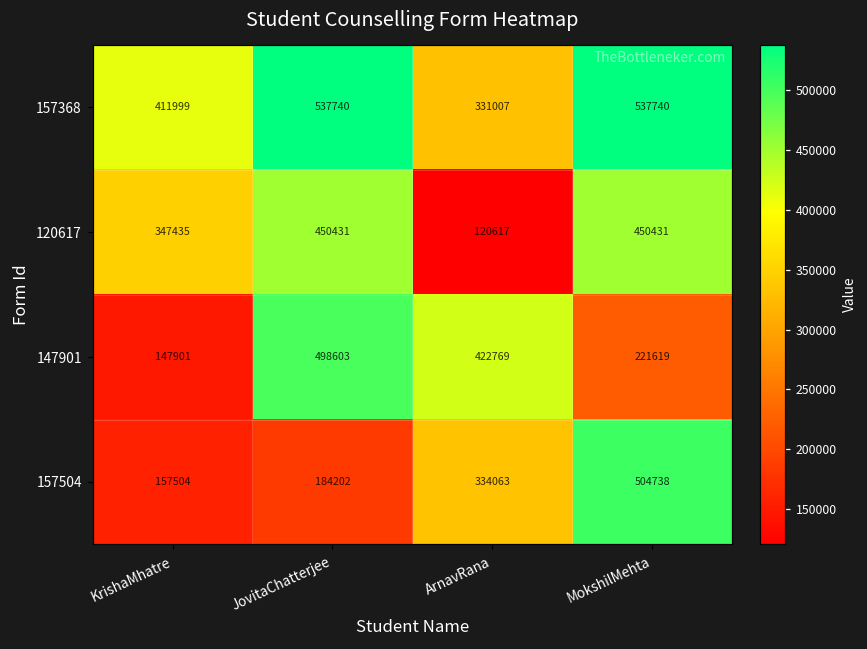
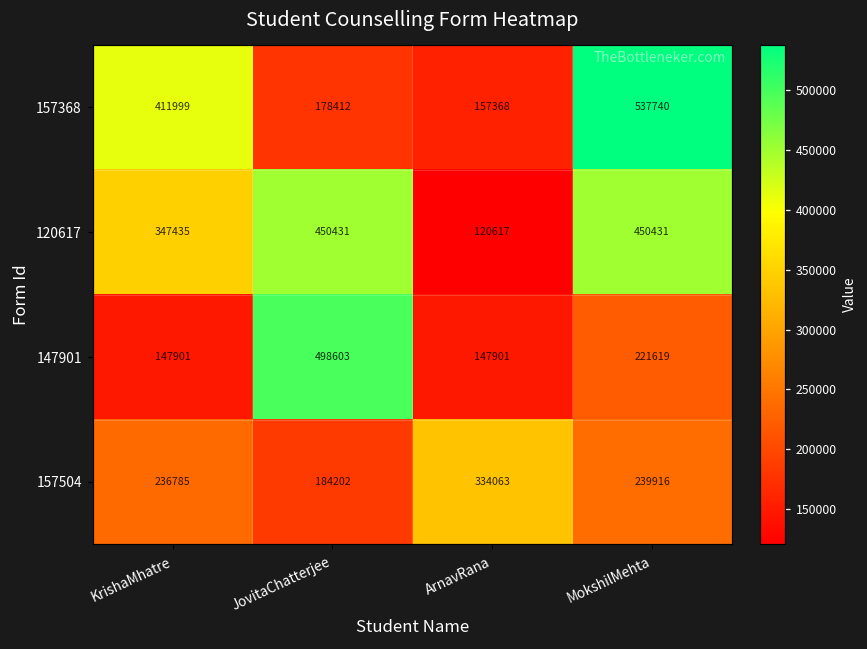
  {
    "157368": {
      "KrishaMhatre": 411999,
-     "JovitaChatterjee": 537740,
-     "ArnavRana": 331007
+     "JovitaChatterjee": 178412,
+     "ArnavRana": 157368
    },
    "120617": {
      "KrishaMhatre": 347435,
      "JovitaChatterjee": 450431,
      "ArnavRana": 120617,
      "MokshilMehta": 450431
    },
    "147901": {
      "KrishaMhatre": 147901,
      "JovitaChatterjee": 498603,
-     "ArnavRana": 422769,
+     "ArnavRana": 147901,
      "MokshilMehta": 221619
    },
    "157504": {
-     "KrishaMhatre": 157504,
+     "KrishaMhatre": 236785,
      "JovitaChatterjee": 184202,
      "ArnavRana": 334063,
-     "MokshilMehta": 504738
+     "MokshilMehta": 239916
    }
  }
